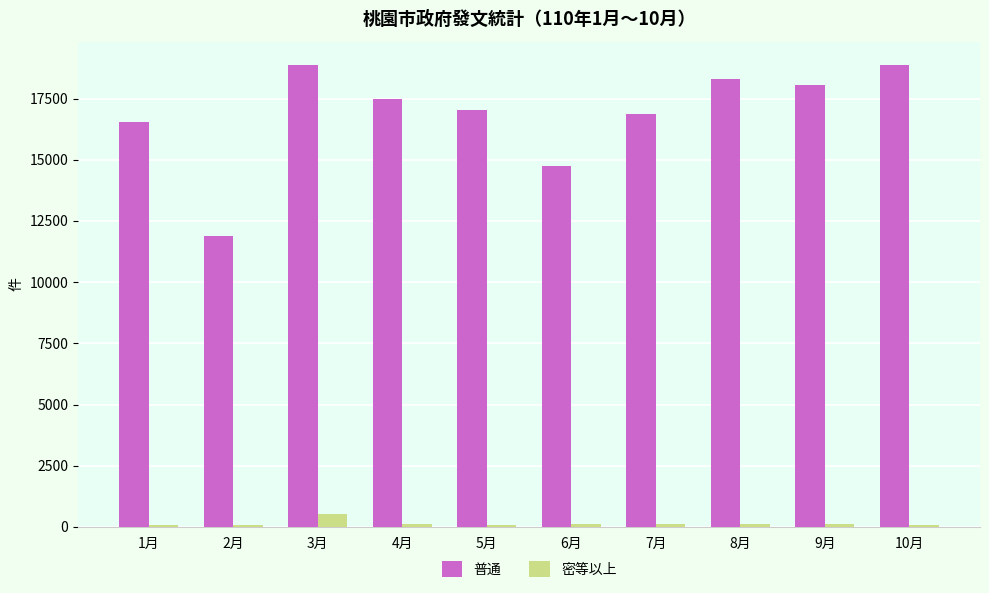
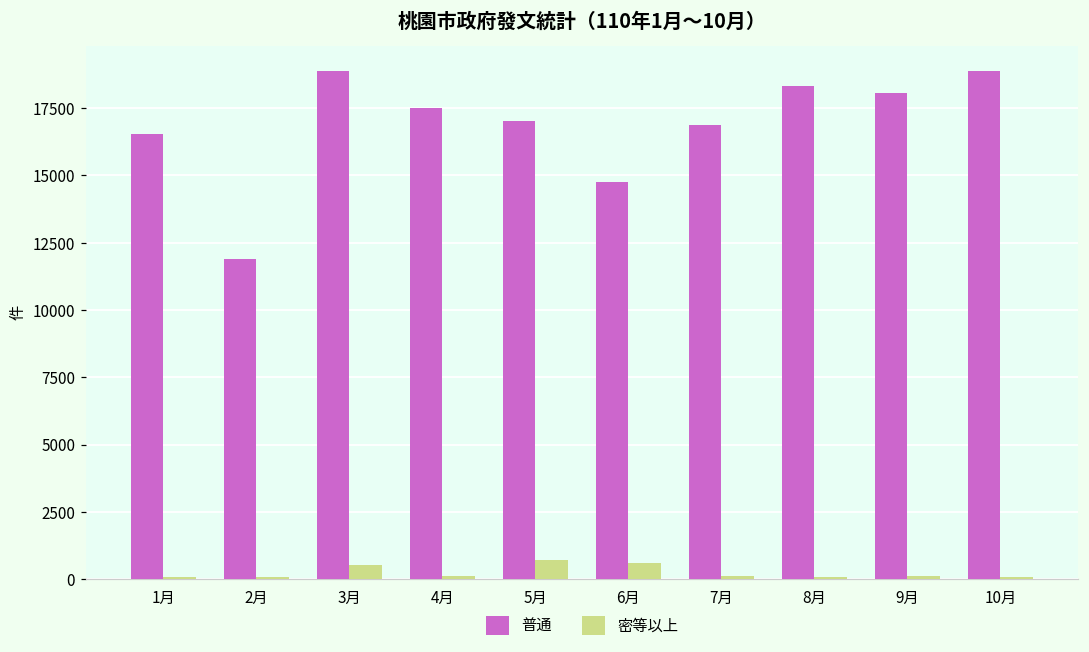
  {
    "普通": {
      "1月": 16500,
      "2月": 11900,
      "3月": 18900,
      "4月": 17500,
      "5月": 17000,
      "6月": 14800,
      "7月": 16900,
      "8月": 18300,
      "9月": 18100,
      "10月": 18900
    },
    "密等以上": {
      "3月": 500,
      "4月": 100,
-     "5月": 100,
-     "6月": 100,
+     "5月": 700,
+     "6月": 600,
      "7月": 100,
      "9月": 100
    }
  }
